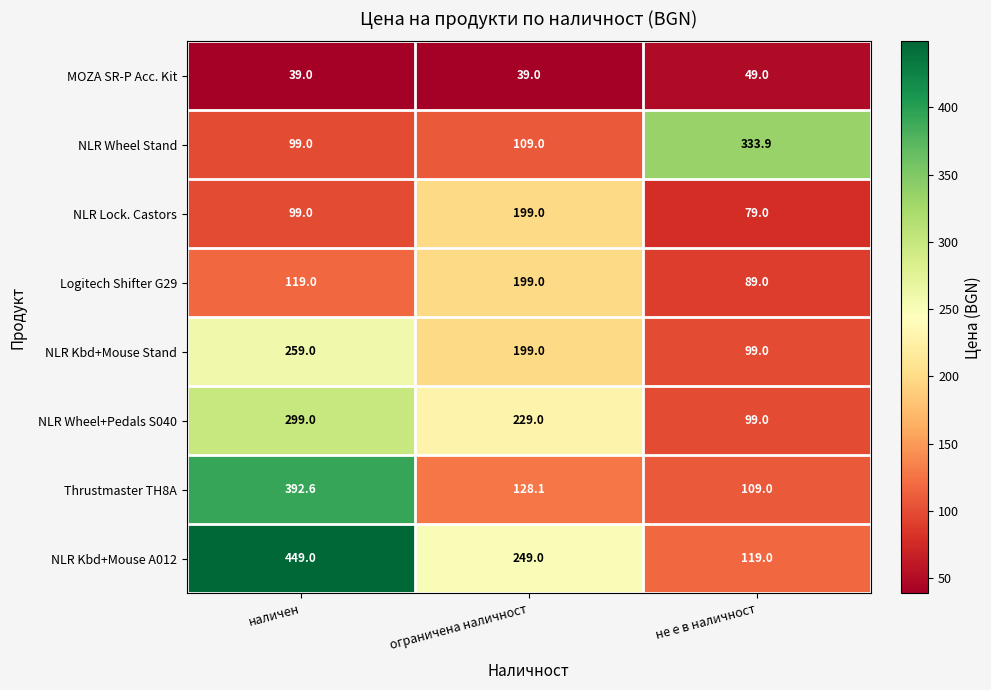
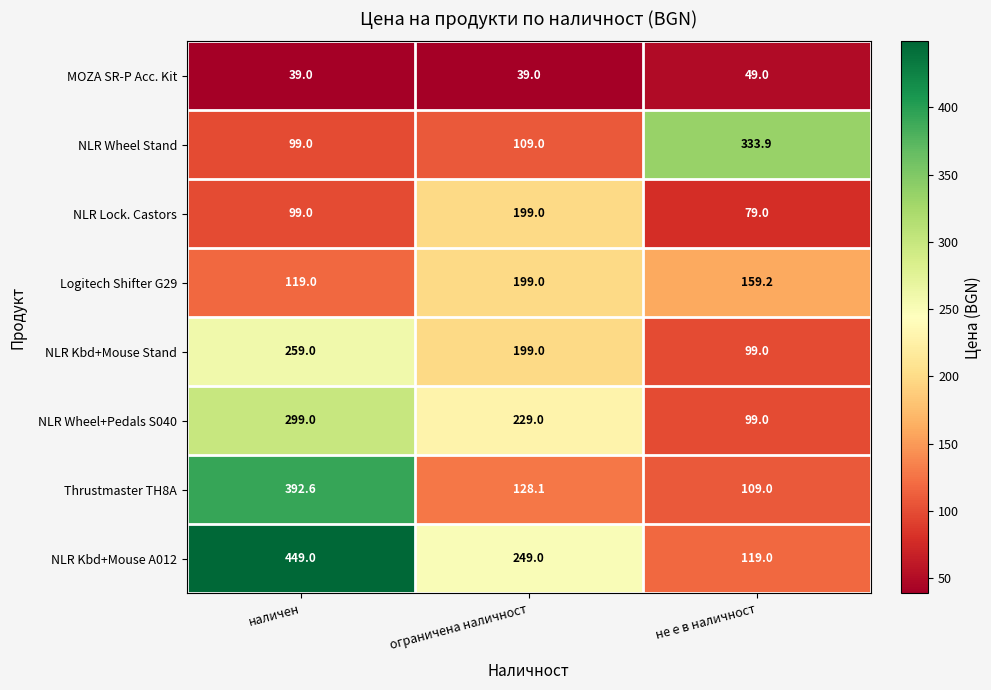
  {
    "MOZA SR-P Acc. Kit": {
      "наличен": 39.0,
      "ограничена наличност": 39.0,
      "не е в наличност": 49.0
    },
    "NLR Wheel Stand": {
      "наличен": 99.0,
      "ограничена наличност": 109.0,
      "не е в наличност": 333.9
    },
    "NLR Lock. Castors": {
      "наличен": 99.0,
      "ограничена наличност": 199.0,
      "не е в наличност": 79.0
    },
    "Logitech Shifter G29": {
      "наличен": 119.0,
      "ограничена наличност": 199.0,
-     "не е в наличност": 89.0
+     "не е в наличност": 159.2
    },
    "NLR Kbd+Mouse Stand": {
      "наличен": 259.0,
      "ограничена наличност": 199.0,
      "не е в наличност": 99.0
    },
    "NLR Wheel+Pedals S040": {
      "наличен": 299.0,
      "ограничена наличност": 229.0,
      "не е в наличност": 99.0
    },
    "Thrustmaster TH8A": {
      "наличен": 392.6,
      "ограничена наличност": 128.1,
      "не е в наличност": 109.0
    },
    "NLR Kbd+Mouse A012": {
      "наличен": 449.0,
      "ограничена наличност": 249.0,
      "не е в наличност": 119.0
    }
  }
